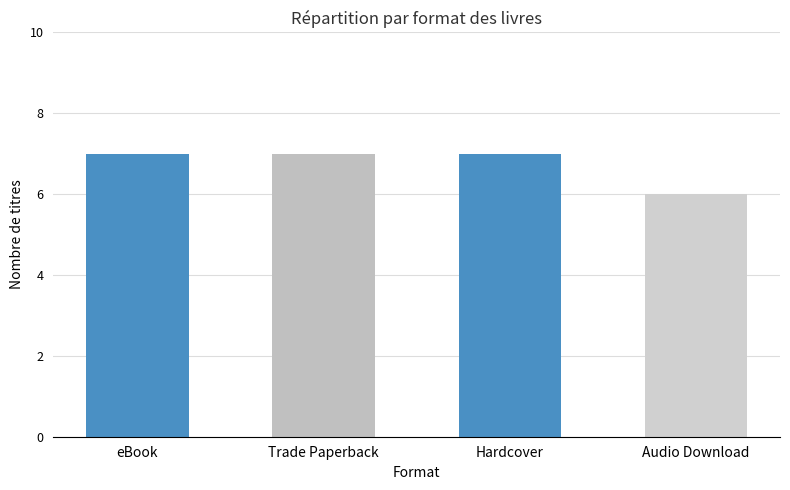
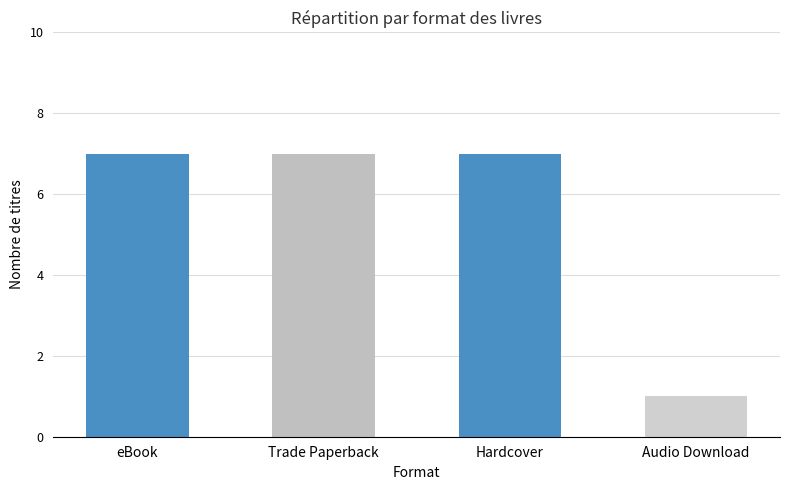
  {
    "eBook": 7,
    "Trade Paperback": 7,
    "Hardcover": 7,
-   "Audio Download": 6
+   "Audio Download": 1
  }
